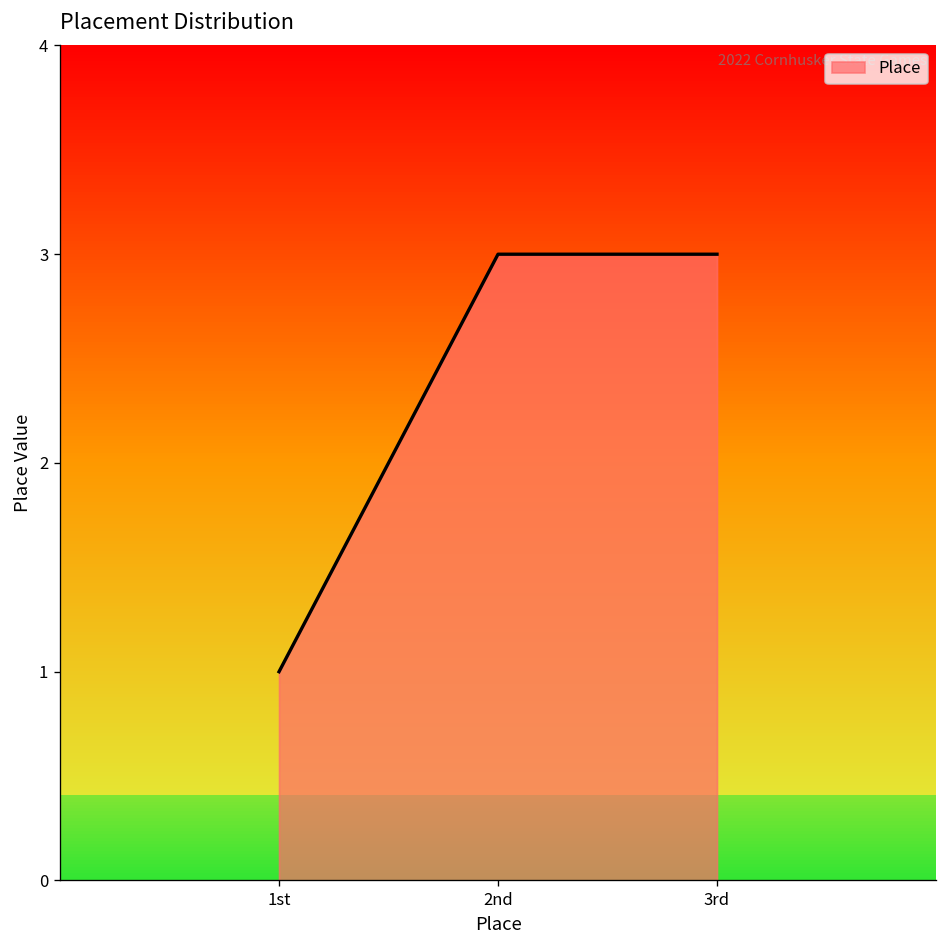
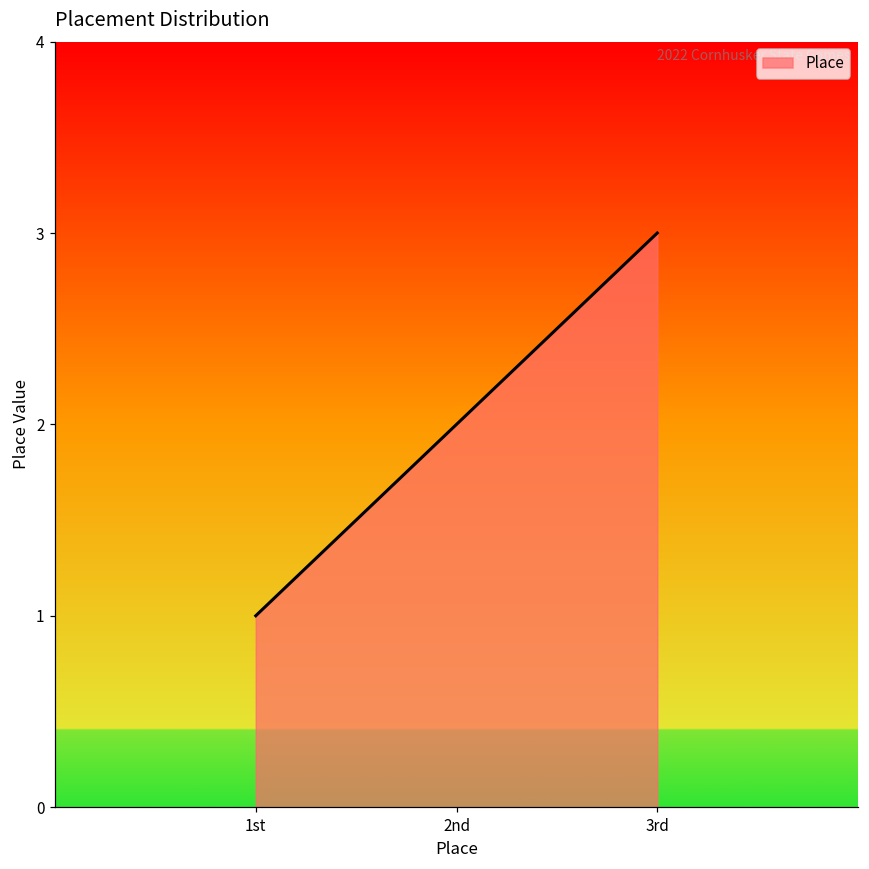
  {
    "1st": 1,
-   "2nd": 3,
+   "2nd": 2,
    "3rd": 3
  }
